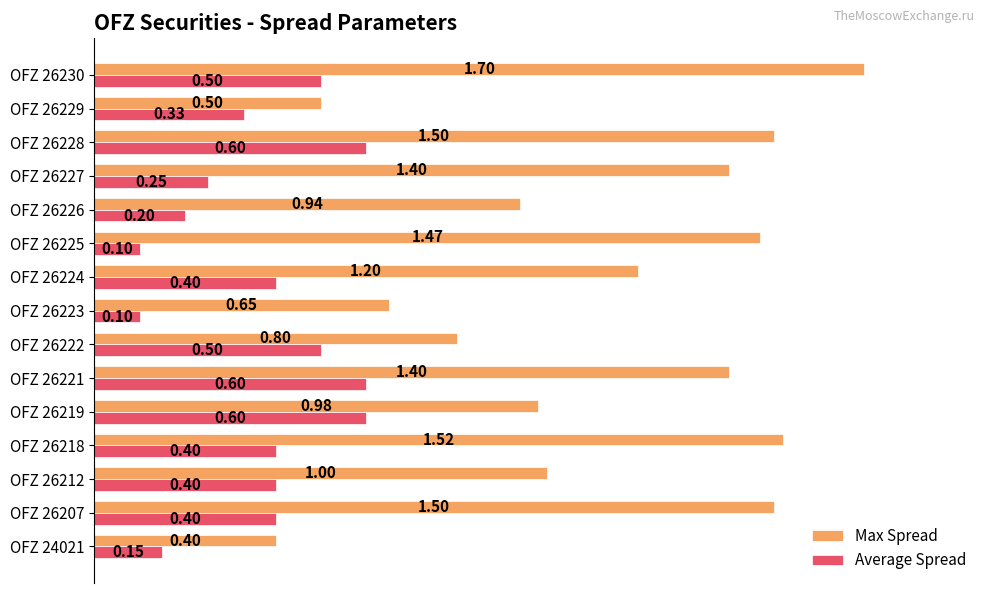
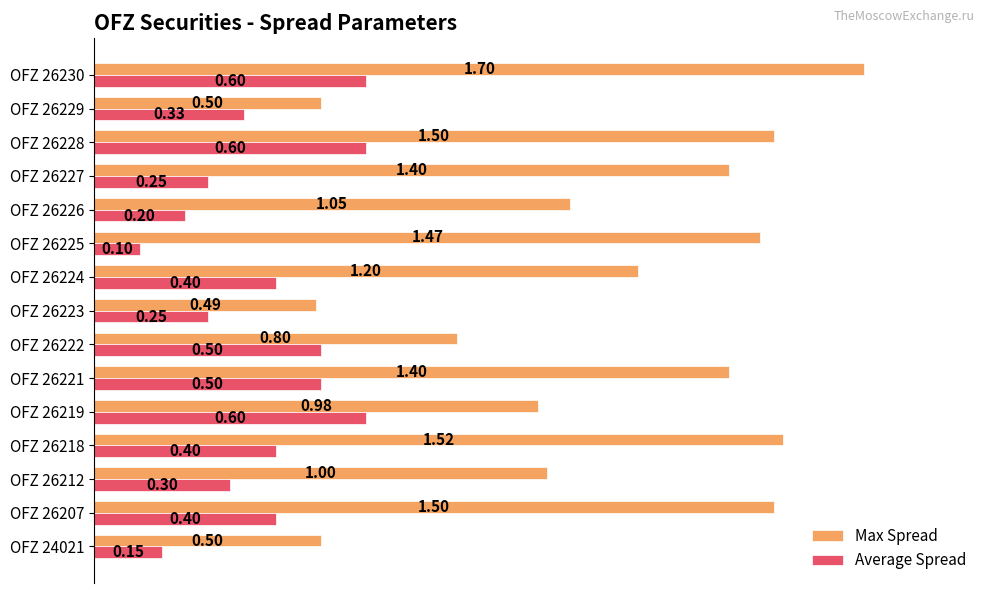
  {
    "Max Spread": {
      "OFZ 26230": 1.70,
      "OFZ 26229": 0.50,
      "OFZ 26228": 1.50,
      "OFZ 26227": 1.40,
-     "OFZ 26226": 0.94,
+     "OFZ 26226": 1.05,
      "OFZ 26225": 1.47,
      "OFZ 26224": 1.20,
-     "OFZ 26223": 0.65,
+     "OFZ 26223": 0.49,
      "OFZ 26222": 0.80,
      "OFZ 26221": 1.40,
      "OFZ 26219": 0.98,
      "OFZ 26218": 1.52,
      "OFZ 26212": 1.00,
      "OFZ 26207": 1.50,
-     "OFZ 24021": 0.40
+     "OFZ 24021": 0.50
    },
    "Average Spread": {
-     "OFZ 26230": 0.50,
+     "OFZ 26230": 0.60,
      "OFZ 26229": 0.33,
      "OFZ 26228": 0.60,
      "OFZ 26227": 0.25,
      "OFZ 26226": 0.20,
      "OFZ 26225": 0.10,
      "OFZ 26224": 0.40,
-     "OFZ 26223": 0.10,
+     "OFZ 26223": 0.25,
      "OFZ 26222": 0.50,
-     "OFZ 26221": 0.60,
+     "OFZ 26221": 0.50,
      "OFZ 26219": 0.60,
      "OFZ 26218": 0.40,
-     "OFZ 26212": 0.40,
+     "OFZ 26212": 0.30,
      "OFZ 26207": 0.40,
      "OFZ 24021": 0.15
    }
  }
